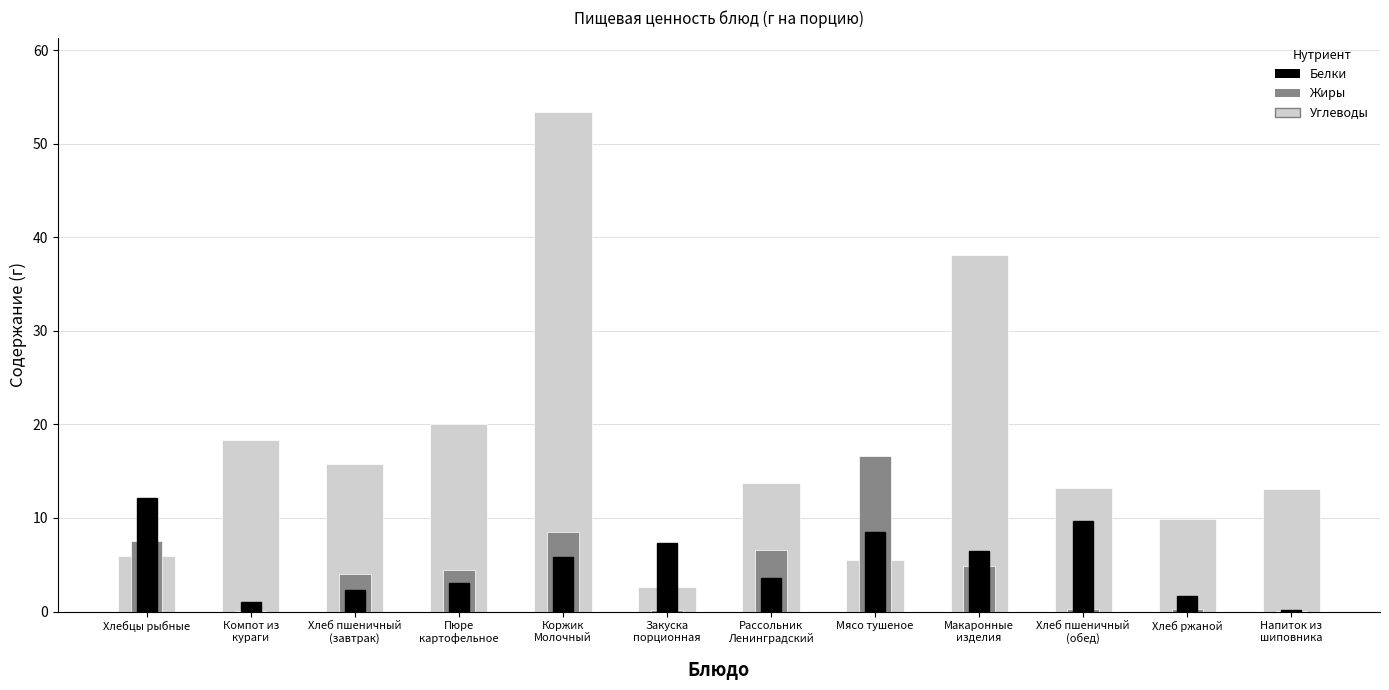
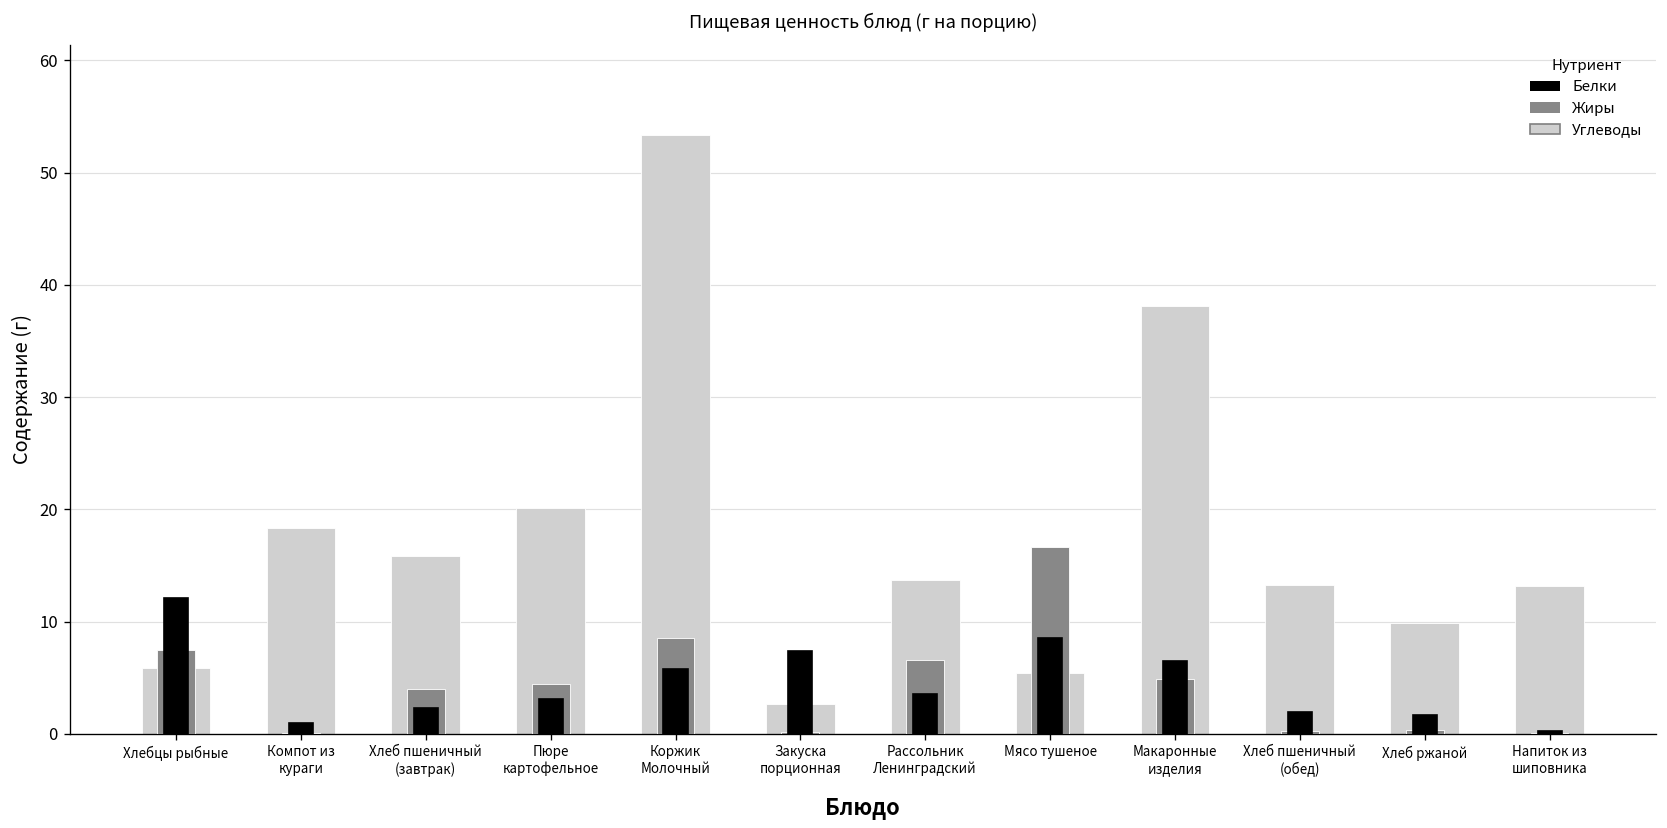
  {
    "Белки": {
      "Хлебцы рыбные": 12,
      "Закуска порционная": 7,
-     "Хлеб пшеничный (обед)": 10
+     "Хлеб пшеничный (обед)": 2
    },
    "Жиры": {
      "Мясо тушеное": 17
    }
  }
